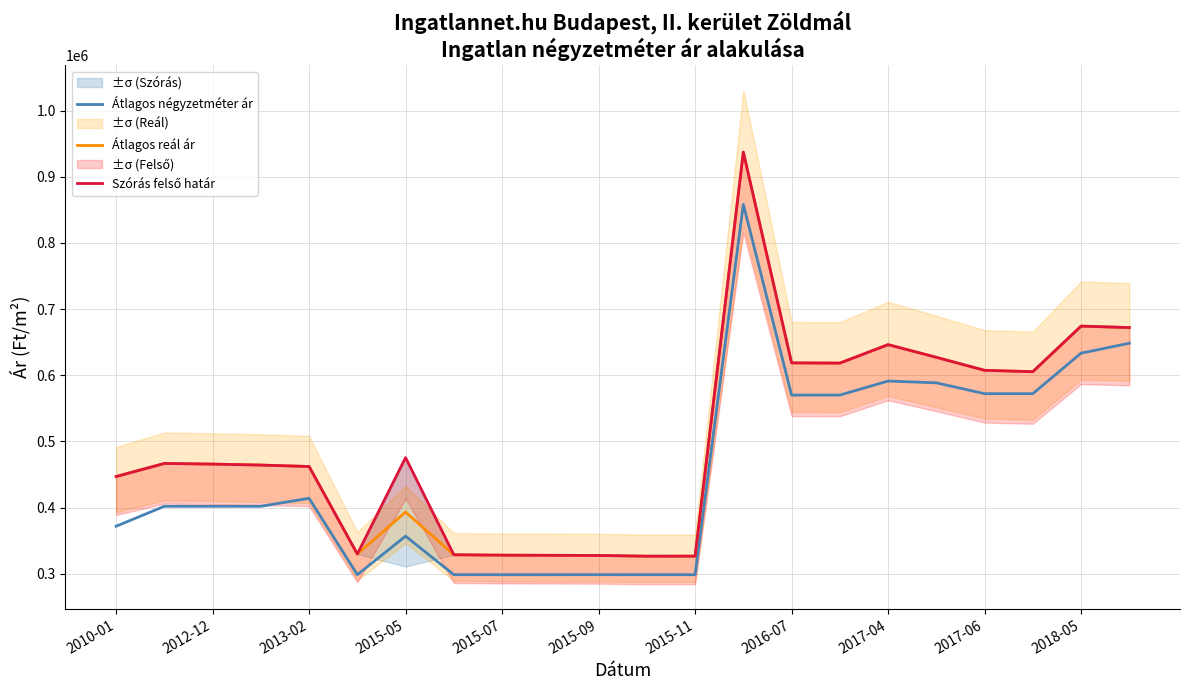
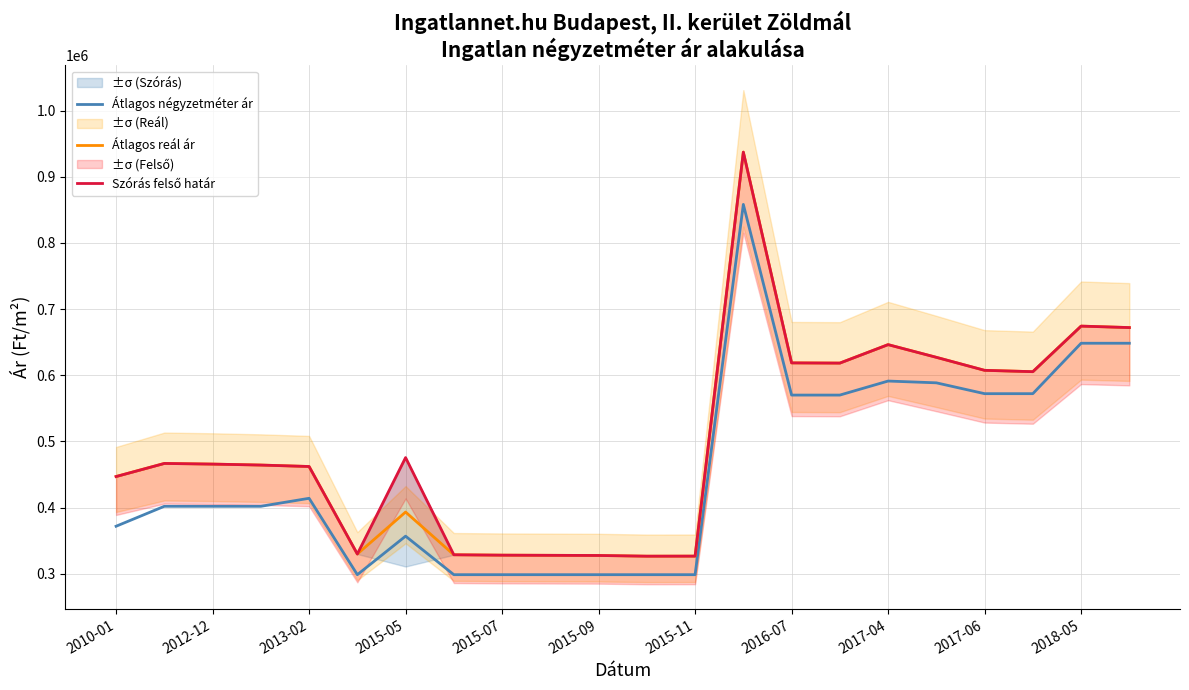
  {
    "Átlagos négyzetméter ár": {
      "2010-01": 370000,
      "2012-12": 400000,
      "2013-02": 410000,
      "2015-05": 360000,
      "2015-07": 300000,
      "2015-09": 300000,
      "2015-11": 300000,
      "2016-07": 570000,
      "2017-04": 590000,
      "2017-06": 570000,
-     "2018-05": 630000
+     "2018-05": 650000
    }
  }
